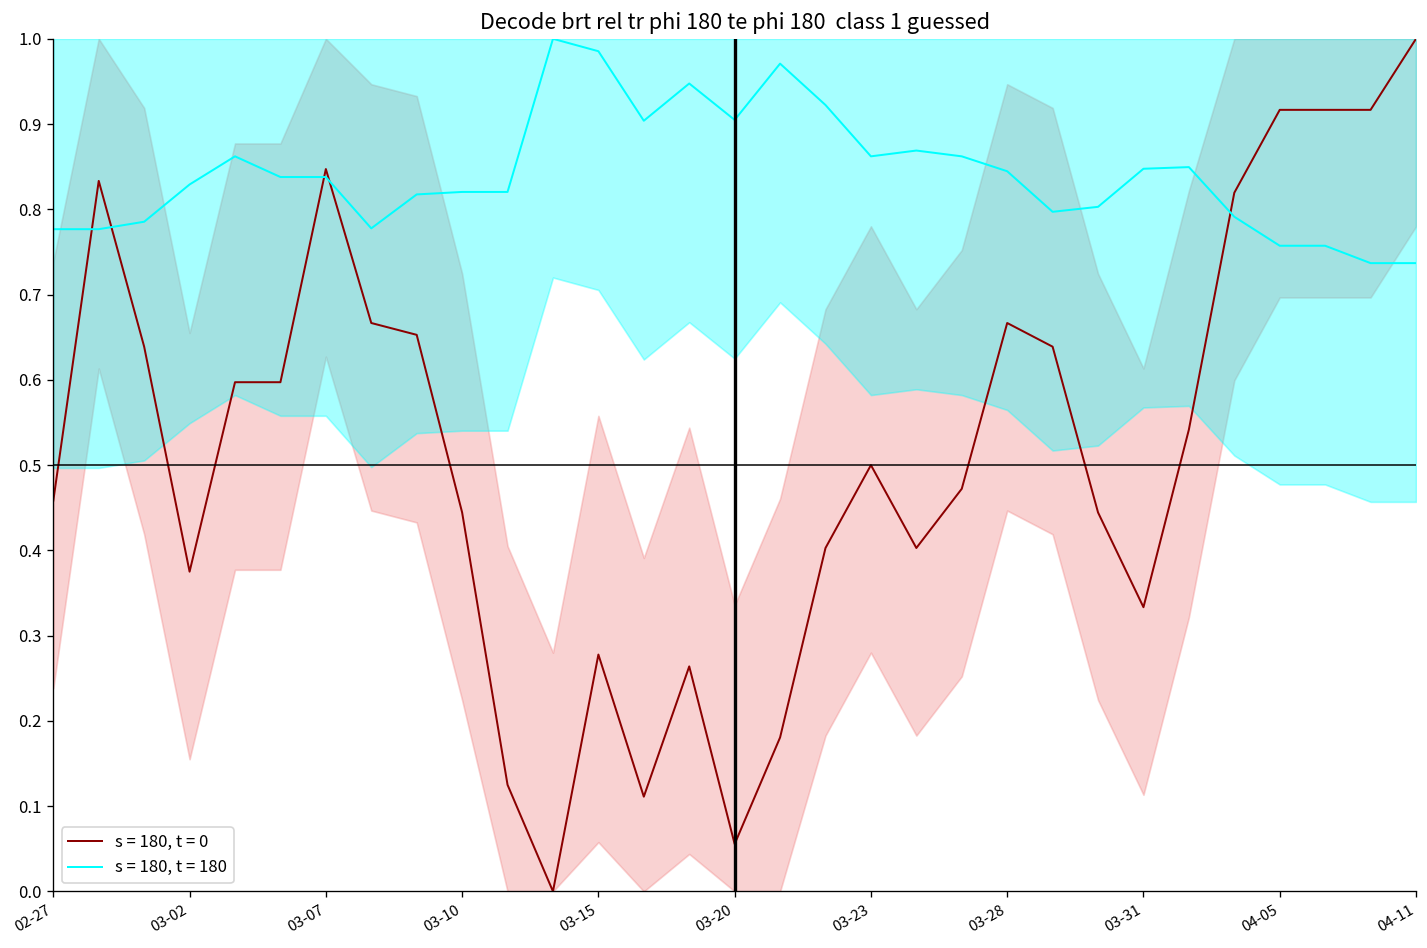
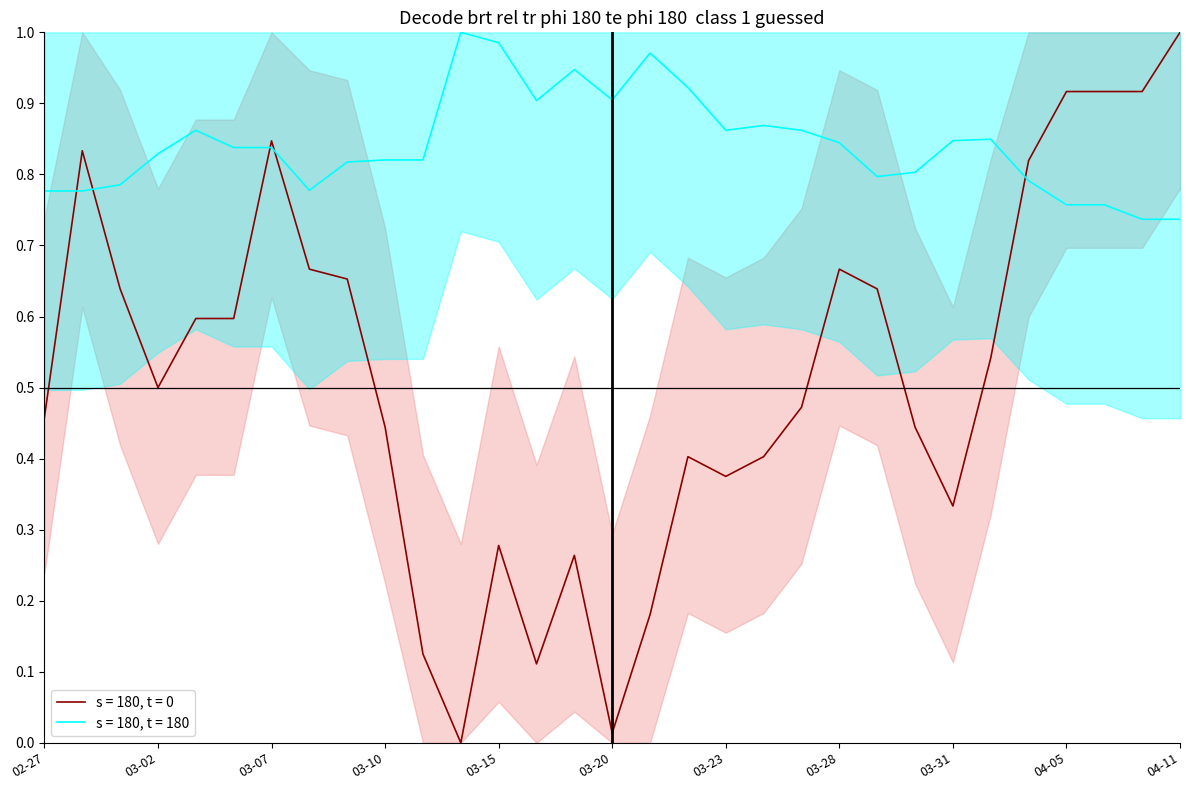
  {
    "s = 180, t = 0": {
      "02-27": 0.46,
-     "03-02": 0.38,
+     "03-02": 0.50,
      "03-07": 0.85,
      "03-10": 0.44,
      "03-15": 0.28,
-     "03-20": 0.06,
-     "03-23": 0.50,
+     "03-20": 0.01,
+     "03-23": 0.38,
      "03-28": 0.67,
      "03-31": 0.33,
      "04-05": 0.92
    }
  }
